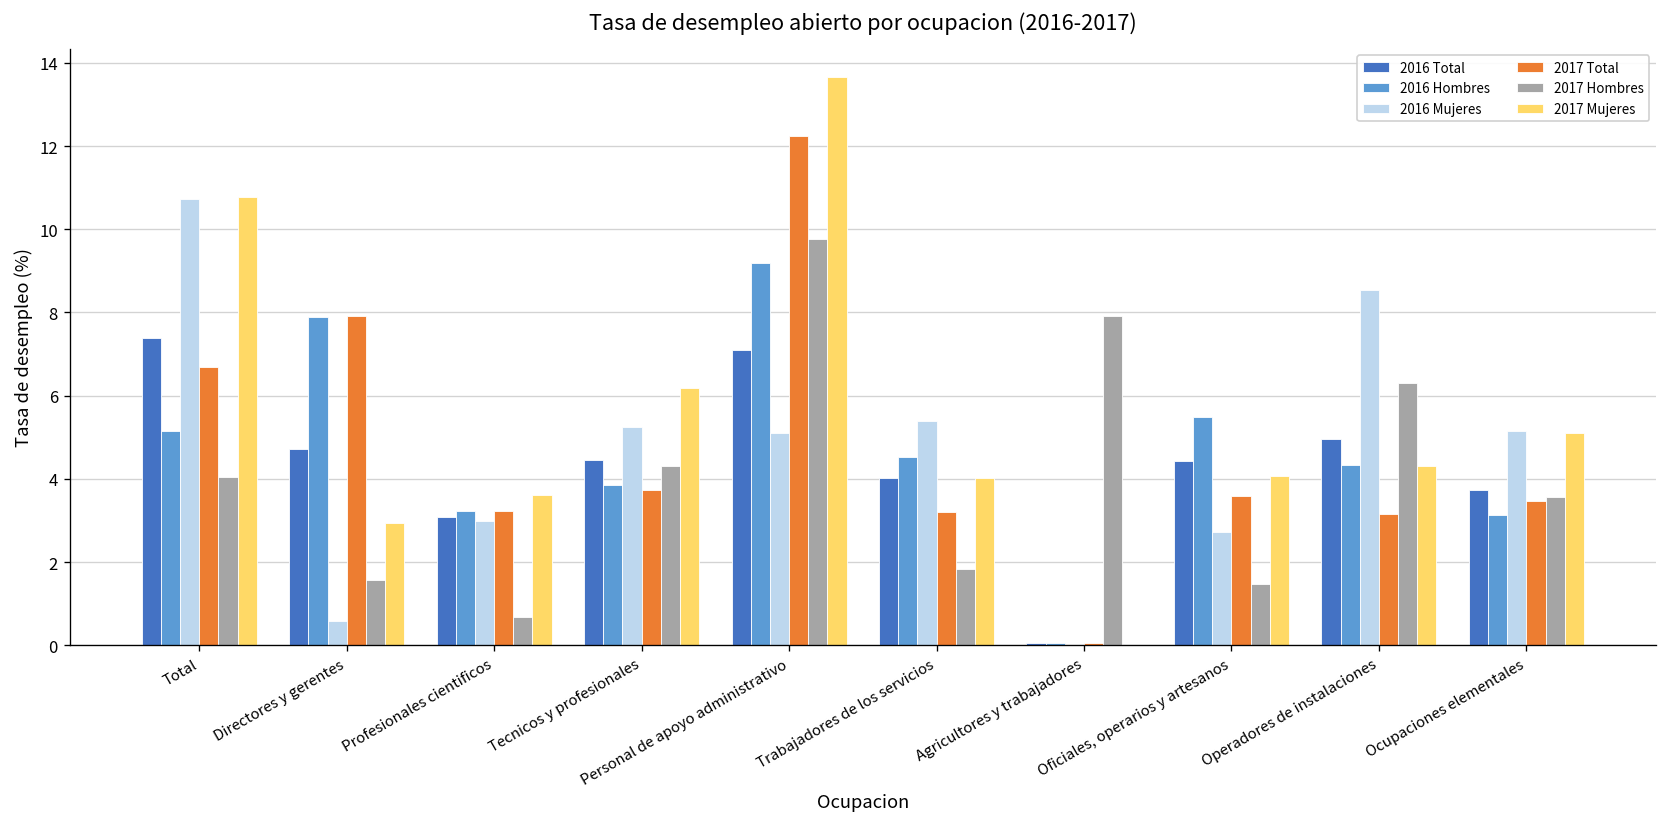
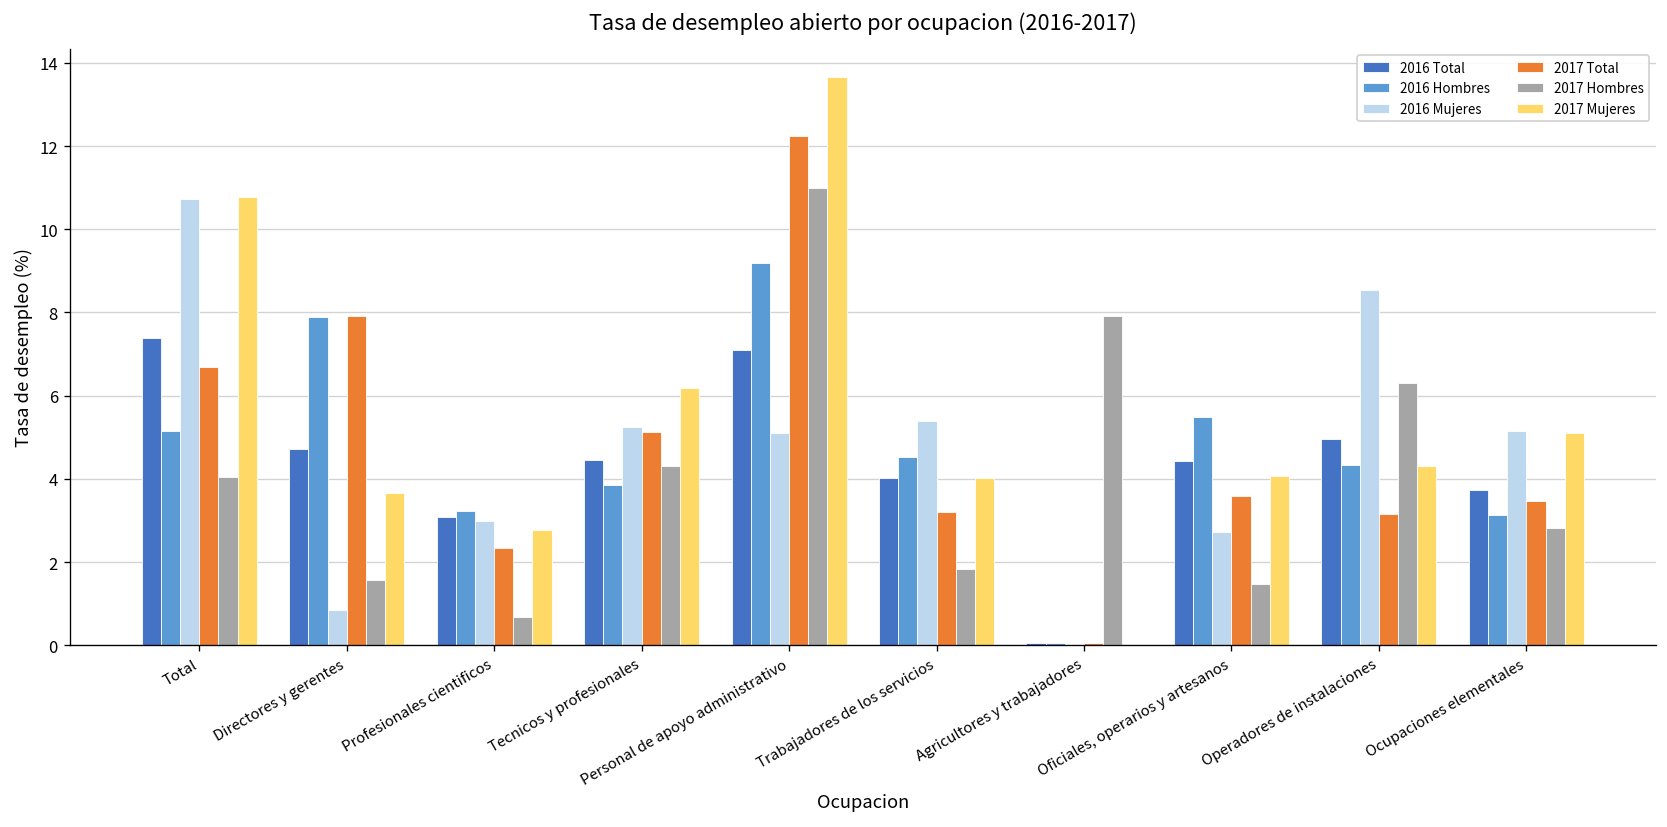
  {
    "2016 Mujeres": {
      "Total": 10.7,
-     "Directores y gerentes": 0.6,
+     "Directores y gerentes": 0.8,
      "Profesionales cientificos": 3.0,
      "Tecnicos y profesionales": 5.3,
      "Personal de apoyo administrativo": 5.1,
      "Trabajadores de los servicios": 5.4,
      "Agricultores y trabajadores": 0.0,
      "Oficiales, operarios y artesanos": 2.7,
      "Operadores de instalaciones": 8.5,
      "Ocupaciones elementales": 5.2
    },
    "2017 Total": {
      "Total": 6.7,
      "Directores y gerentes": 7.9,
-     "Profesionales cientificos": 3.2,
-     "Tecnicos y profesionales": 3.7,
+     "Profesionales cientificos": 2.3,
+     "Tecnicos y profesionales": 5.1,
      "Personal de apoyo administrativo": 12.3,
      "Trabajadores de los servicios": 3.2,
      "Oficiales, operarios y artesanos": 3.6,
      "Operadores de instalaciones": 3.2,
      "Ocupaciones elementales": 3.5
    },
    "2017 Hombres": {
      "Total": 4.0,
      "Directores y gerentes": 1.6,
      "Profesionales cientificos": 0.7,
      "Tecnicos y profesionales": 4.3,
-     "Personal de apoyo administrativo": 9.8,
+     "Personal de apoyo administrativo": 11.0,
      "Trabajadores de los servicios": 1.8,
      "Agricultores y trabajadores": 7.9,
      "Oficiales, operarios y artesanos": 1.5,
      "Operadores de instalaciones": 6.3,
-     "Ocupaciones elementales": 3.6
+     "Ocupaciones elementales": 2.8
    },
    "2017 Mujeres": {
      "Total": 10.8,
-     "Directores y gerentes": 2.9,
-     "Profesionales cientificos": 3.6,
+     "Directores y gerentes": 3.7,
+     "Profesionales cientificos": 2.8,
      "Tecnicos y profesionales": 6.2,
      "Personal de apoyo administrativo": 13.7,
      "Trabajadores de los servicios": 4.0,
      "Agricultores y trabajadores": 0.0,
      "Oficiales, operarios y artesanos": 4.1,
      "Operadores de instalaciones": 4.3,
      "Ocupaciones elementales": 5.1
    }
  }
